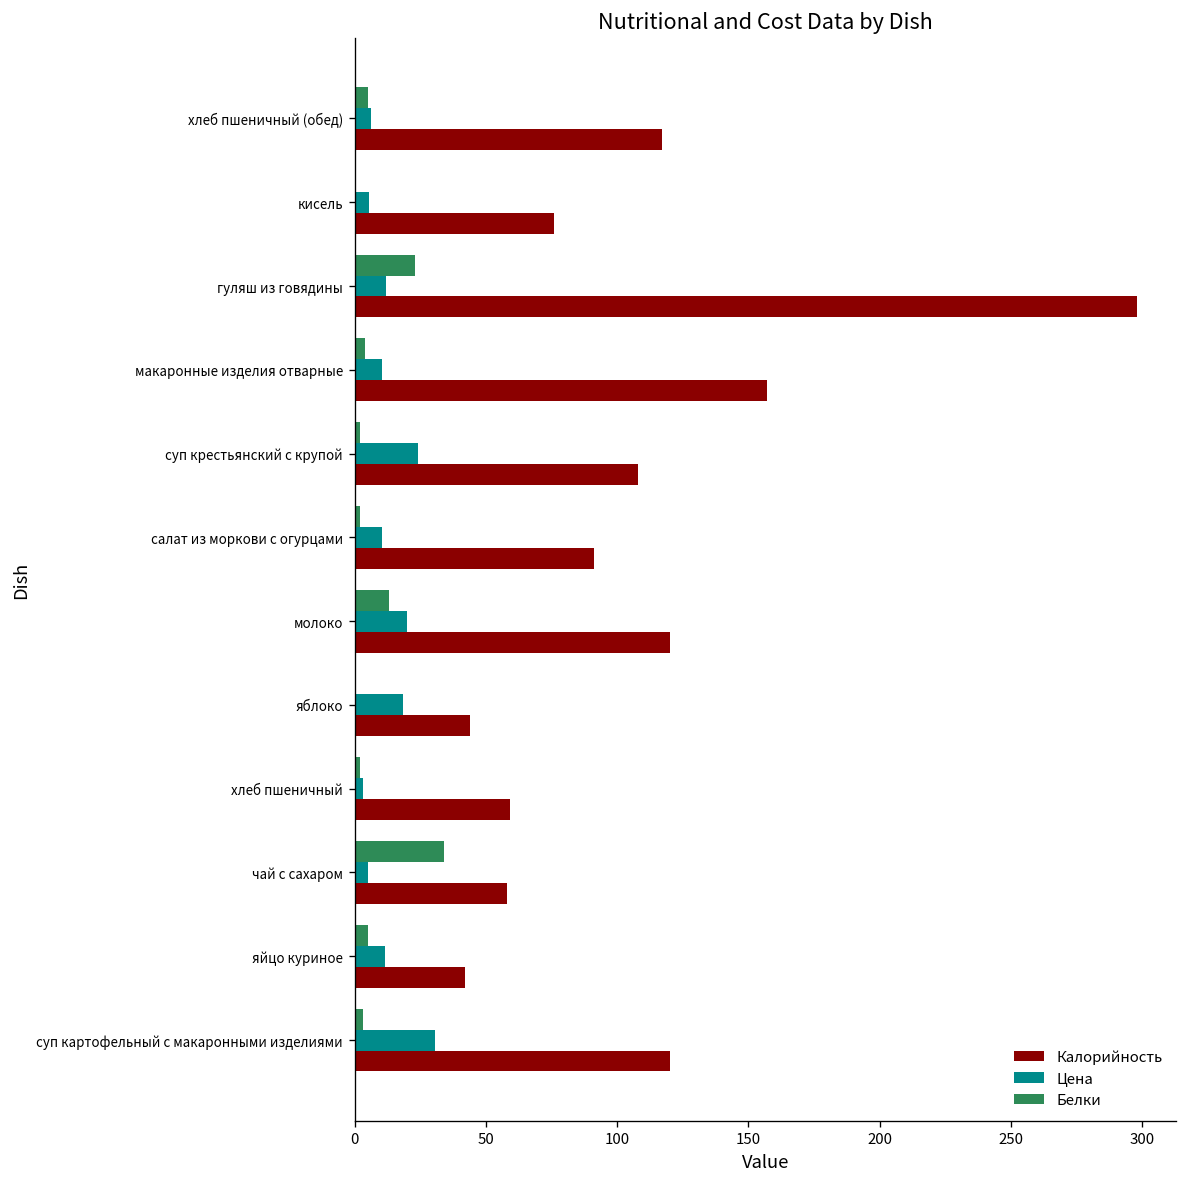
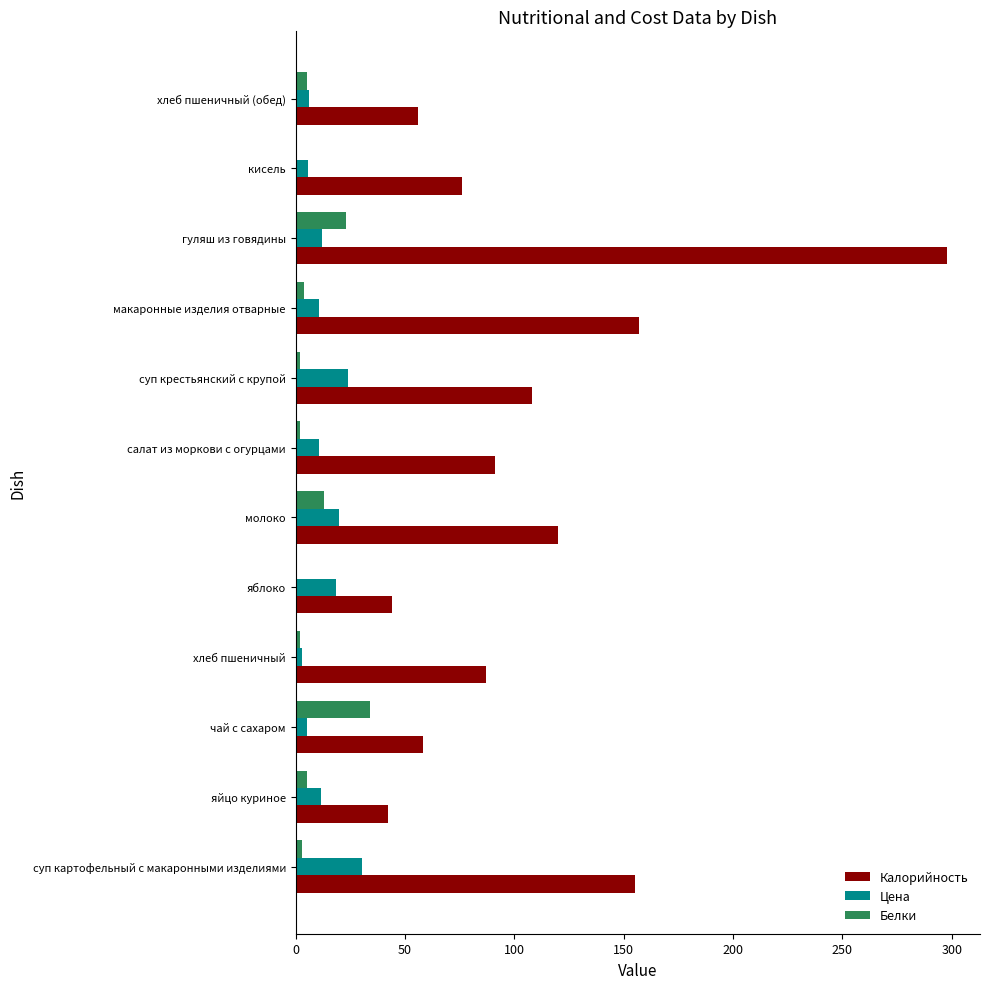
  {
    "Калорийность": {
-     "хлеб пшеничный (обед)": 117,
+     "хлеб пшеничный (обед)": 56,
      "кисель": 76,
      "гуляш из говядины": 298,
      "макаронные изделия отварные": 157,
      "суп крестьянский с крупой": 108,
      "салат из моркови с огурцами": 91,
      "молоко": 120,
      "яблоко": 44,
-     "хлеб пшеничный": 59,
+     "хлеб пшеничный": 87,
      "чай с сахаром": 58,
      "яйцо куриное": 42,
-     "суп картофельный с макаронными изделиями": 120
+     "суп картофельный с макаронными изделиями": 155
    },
    "Цена": {
      "хлеб пшеничный (обед)": 6,
      "кисель": 6,
      "гуляш из говядины": 12,
      "макаронные изделия отварные": 11,
      "суп крестьянский с крупой": 24,
      "салат из моркови с огурцами": 11,
      "молоко": 20,
      "яблоко": 19,
      "хлеб пшеничный": 3,
      "чай с сахаром": 5,
      "яйцо куриное": 12,
      "суп картофельный с макаронными изделиями": 31
    },
    "Белки": {
      "хлеб пшеничный (обед)": 5,
      "кисель": 0,
      "гуляш из говядины": 23,
      "макаронные изделия отварные": 4,
      "суп крестьянский с крупой": 2,
      "салат из моркови с огурцами": 2,
      "молоко": 13,
      "хлеб пшеничный": 2,
      "чай с сахаром": 34,
      "яйцо куриное": 5,
      "суп картофельный с макаронными изделиями": 3
    }
  }
